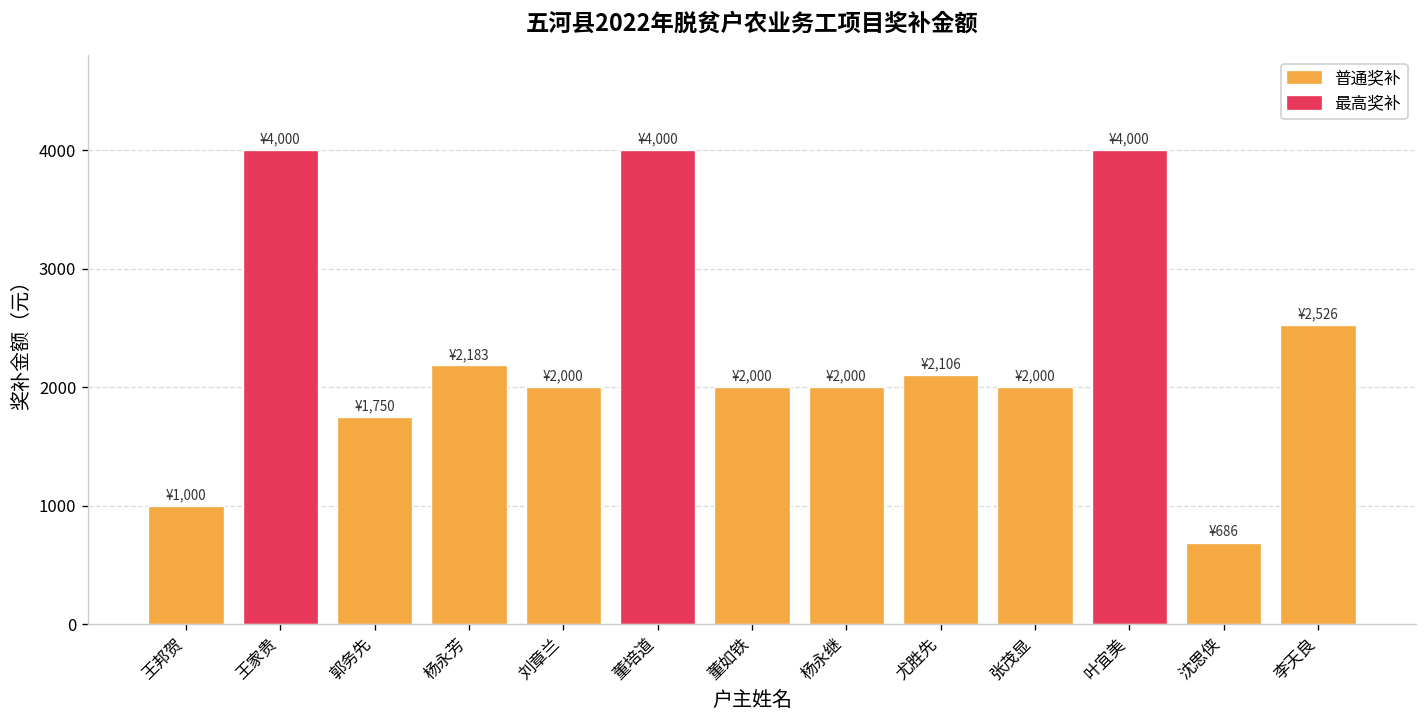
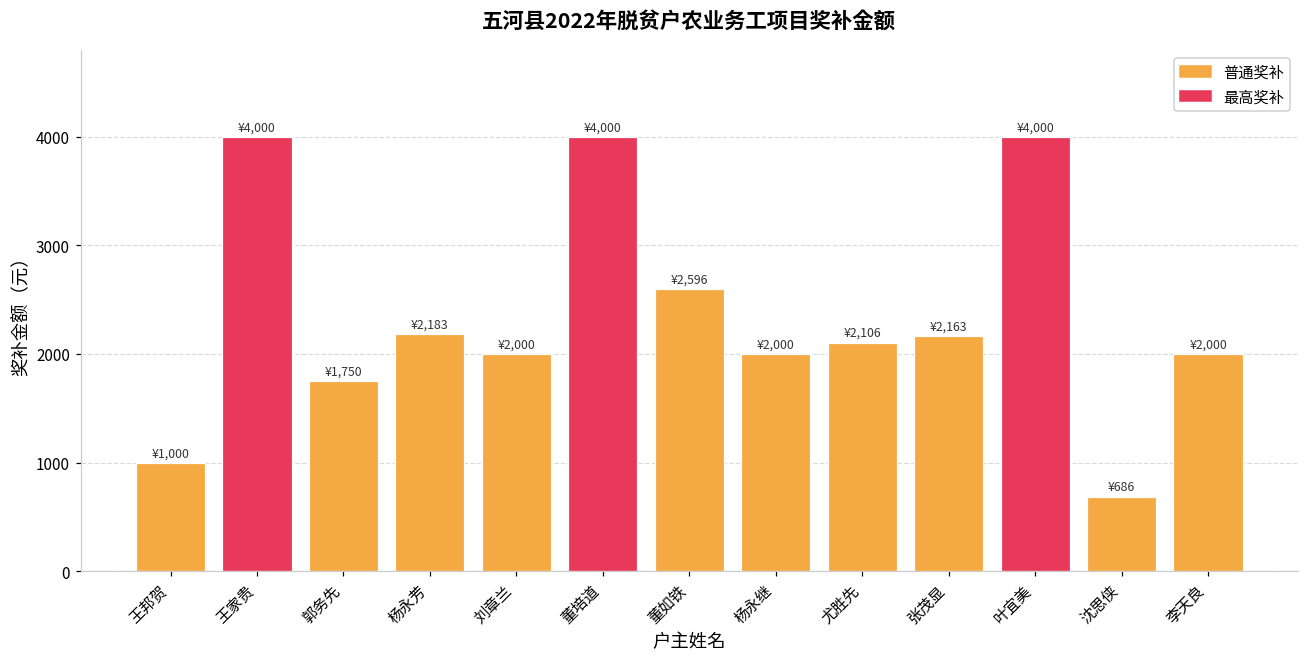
  {
    "王邦贺": "¥1,000",
    "王家贵": "¥4,000",
    "郭务先": "¥1,750",
    "杨永芳": "¥2,183",
    "刘章兰": "¥2,000",
    "董培道": "¥4,000",
-   "董如铁": "¥2,000",
+   "董如铁": "¥2,596",
    "杨永继": "¥2,000",
    "尤胜先": "¥2,106",
-   "张茂显": "¥2,000",
+   "张茂显": "¥2,163",
    "叶宜美": "¥4,000",
    "沈思侠": "¥686",
-   "李天良": "¥2,526"
+   "李天良": "¥2,000"
  }
